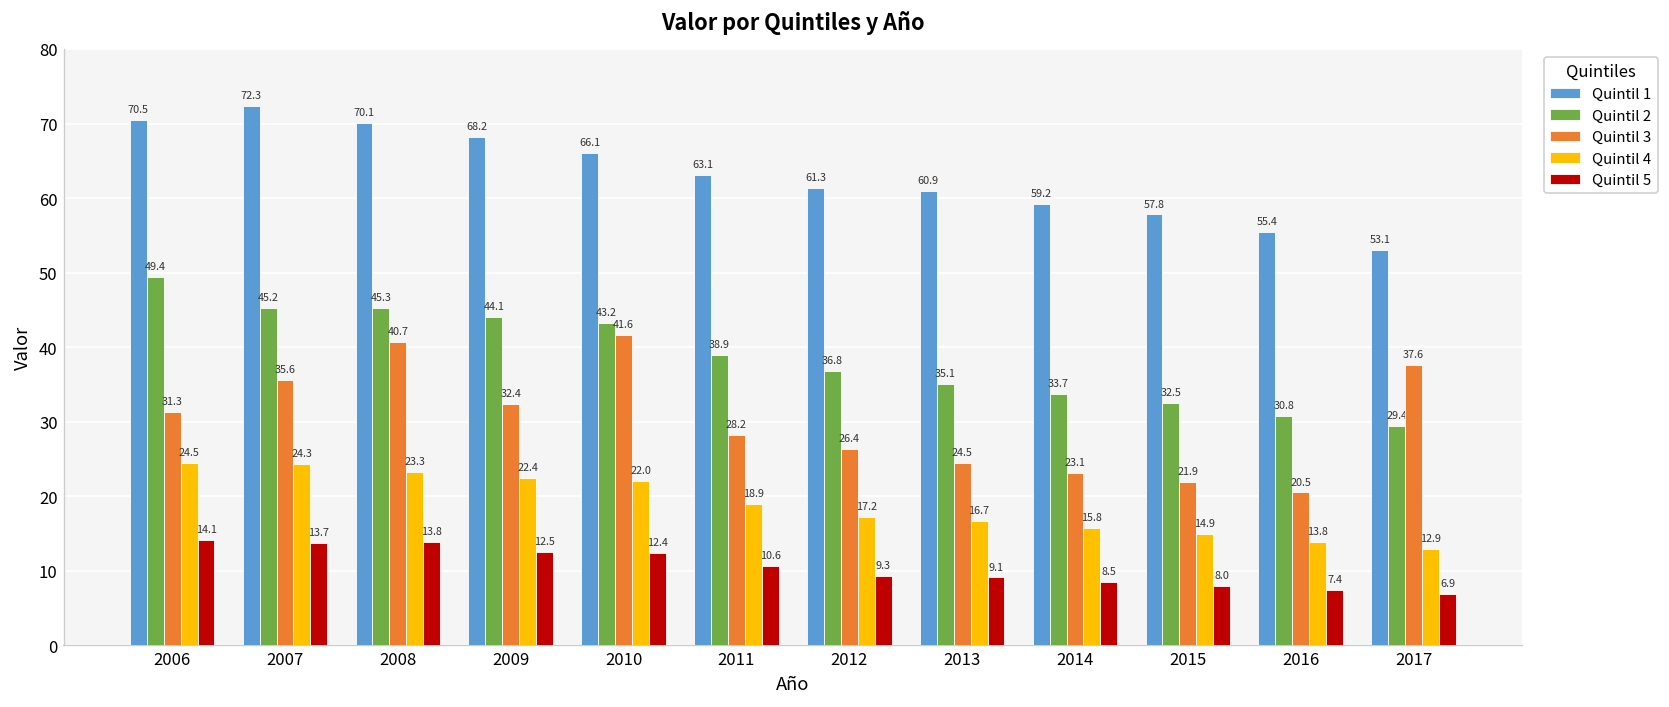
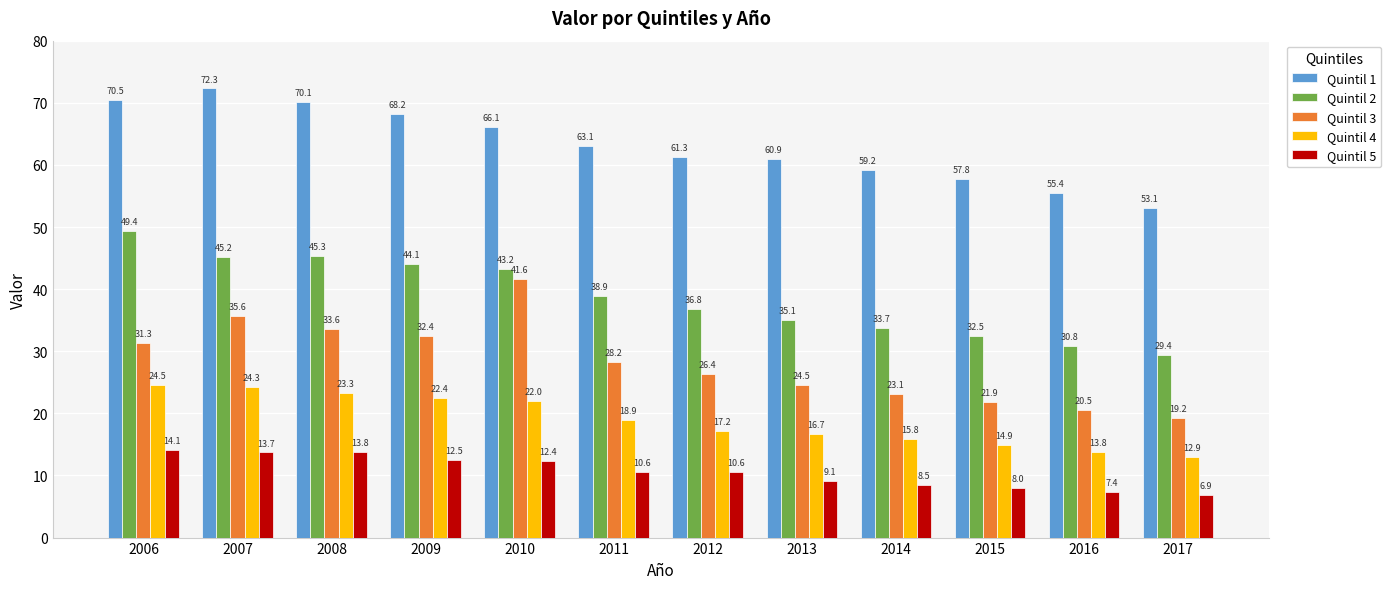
  {
    "Quintil 1": {
      "2006": 70.5,
      "2007": 72.3,
      "2008": 70.1,
      "2009": 68.2,
      "2010": 66.1,
      "2011": 63.1,
      "2012": 61.3,
      "2013": 60.9,
      "2014": 59.2,
      "2015": 57.8,
      "2016": 55.4,
      "2017": 53.1
    },
    "Quintil 2": {
      "2006": 49.4,
      "2007": 45.2,
      "2008": 45.3,
      "2009": 44.1,
      "2010": 43.2,
      "2011": 38.9,
      "2012": 36.8,
      "2013": 35.1,
      "2014": 33.7,
      "2015": 32.5,
      "2016": 30.8,
      "2017": 29.4
    },
    "Quintil 3": {
      "2006": 31.3,
      "2007": 35.6,
-     "2008": 40.7,
+     "2008": 33.6,
      "2009": 32.4,
      "2010": 41.6,
      "2011": 28.2,
      "2012": 26.4,
      "2013": 24.5,
      "2014": 23.1,
      "2015": 21.9,
      "2016": 20.5,
-     "2017": 37.6
+     "2017": 19.2
    },
    "Quintil 4": {
      "2006": 24.5,
      "2007": 24.3,
      "2008": 23.3,
      "2009": 22.4,
      "2010": 22.0,
      "2011": 18.9,
      "2012": 17.2,
      "2013": 16.7,
      "2014": 15.8,
      "2015": 14.9,
      "2016": 13.8,
      "2017": 12.9
    },
    "Quintil 5": {
      "2006": 14.1,
      "2007": 13.7,
      "2008": 13.8,
      "2009": 12.5,
      "2010": 12.4,
      "2011": 10.6,
-     "2012": 9.3,
+     "2012": 10.6,
      "2013": 9.1,
      "2014": 8.5,
      "2015": 8.0,
      "2016": 7.4,
      "2017": 6.9
    }
  }
